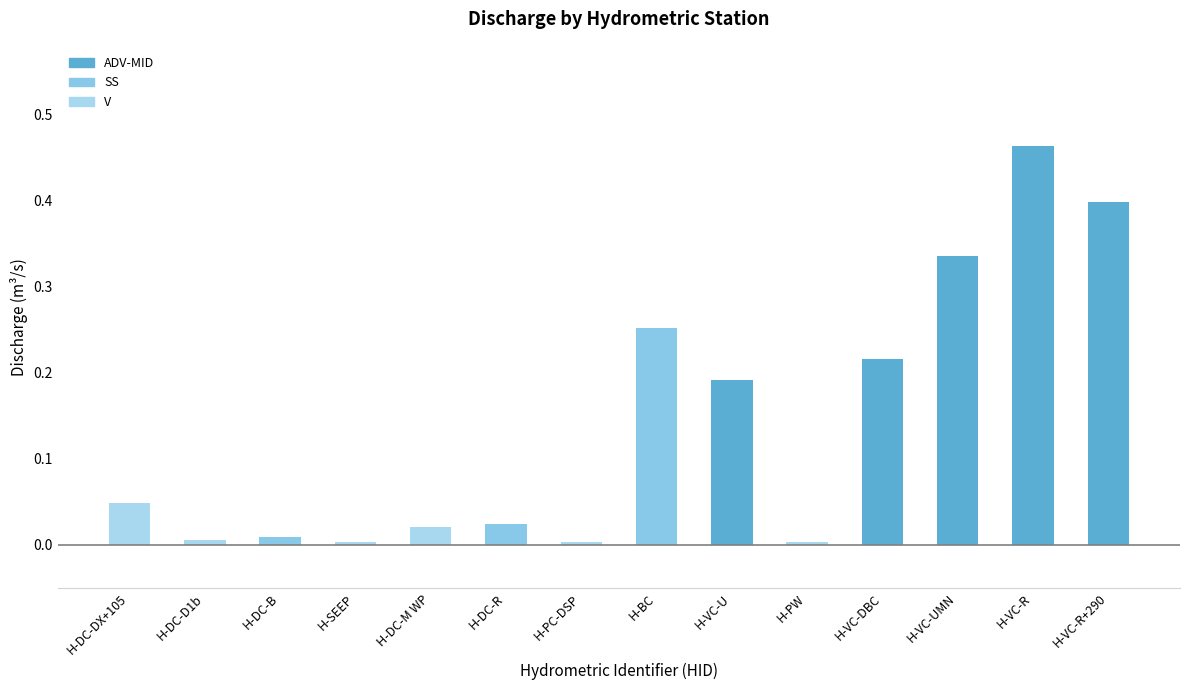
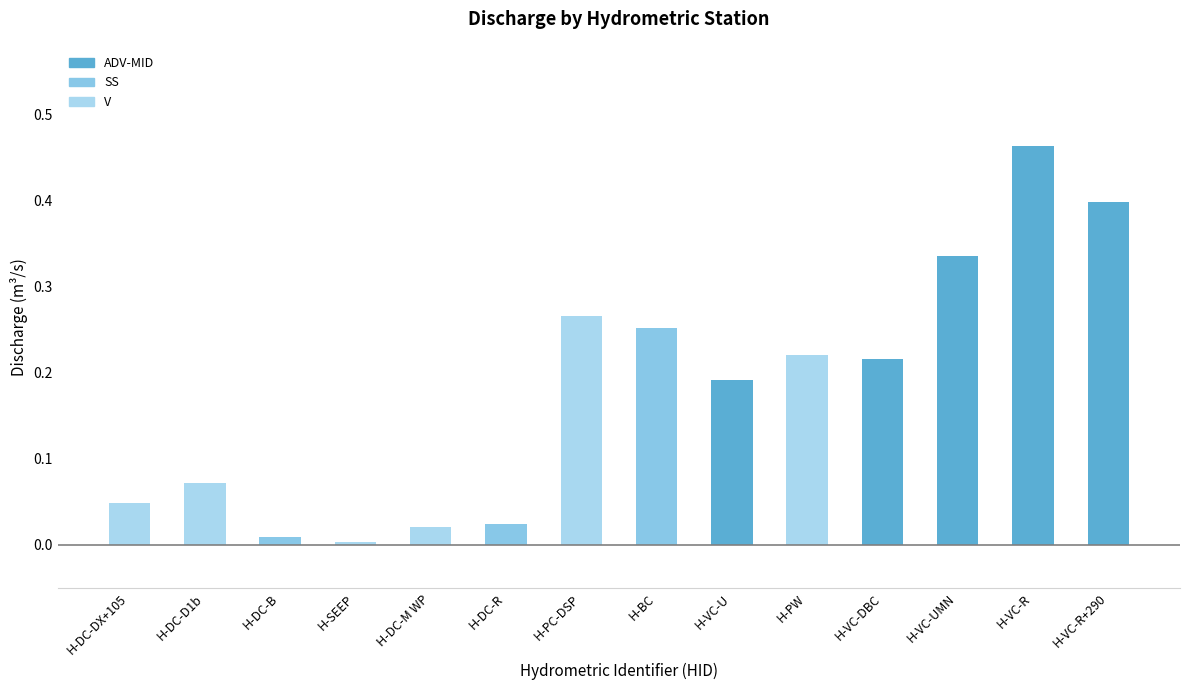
  {
    "H-DC-DX+105": 0.05,
-   "H-DC-D1b": 0.01,
+   "H-DC-D1b": 0.07,
    "H-DC-B": 0.01,
    "H-SEEP": 0.00,
    "H-DC-M WP": 0.02,
    "H-DC-R": 0.02,
-   "H-PC-DSP": 0.00,
+   "H-PC-DSP": 0.27,
    "H-BC": 0.25,
    "H-VC-U": 0.19,
-   "H-PW": 0.00,
+   "H-PW": 0.22,
    "H-VC-DBC": 0.22,
    "H-VC-UMN": 0.34,
    "H-VC-R": 0.46,
    "H-VC-R+290": 0.40
  }
